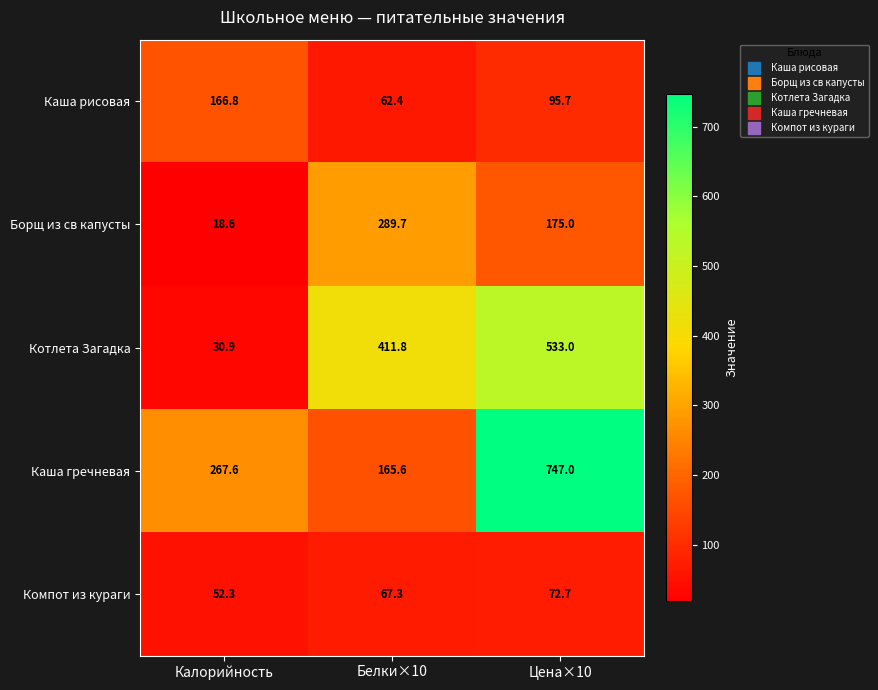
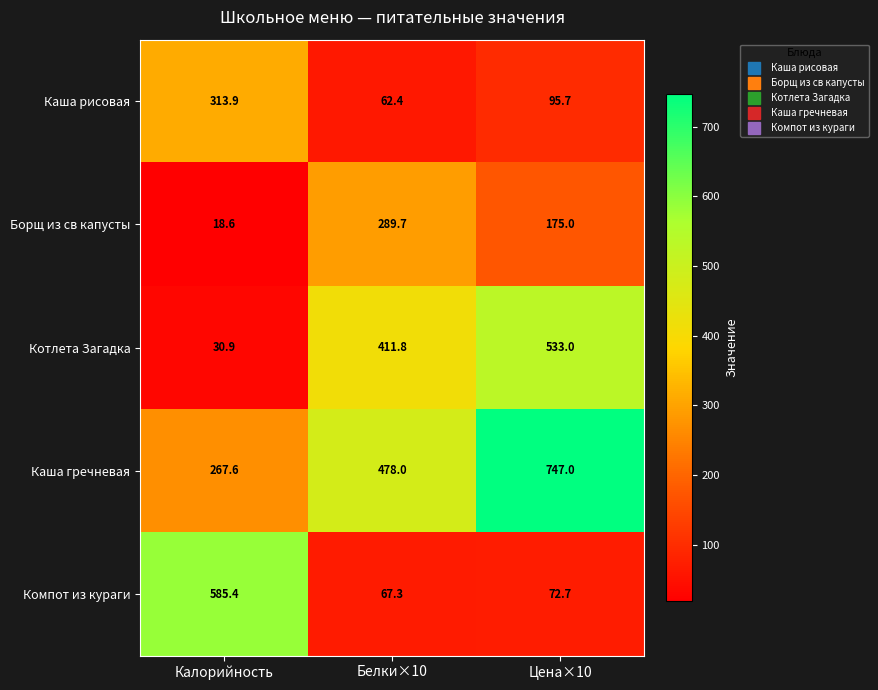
  {
    "Каша рисовая": {
-     "Калорийность": 166.8,
+     "Калорийность": 313.9,
      "Белки×10": 62.4,
      "Цена×10": 95.7
    },
    "Борщ из св капусты": {
      "Калорийность": 18.6,
      "Белки×10": 289.7,
      "Цена×10": 175.0
    },
    "Котлета Загадка": {
      "Калорийность": 30.9,
      "Белки×10": 411.8,
      "Цена×10": 533.0
    },
    "Каша гречневая": {
      "Калорийность": 267.6,
-     "Белки×10": 165.6,
+     "Белки×10": 478.0,
      "Цена×10": 747.0
    },
    "Компот из кураги": {
-     "Калорийность": 52.3,
+     "Калорийность": 585.4,
      "Белки×10": 67.3,
      "Цена×10": 72.7
    }
  }
